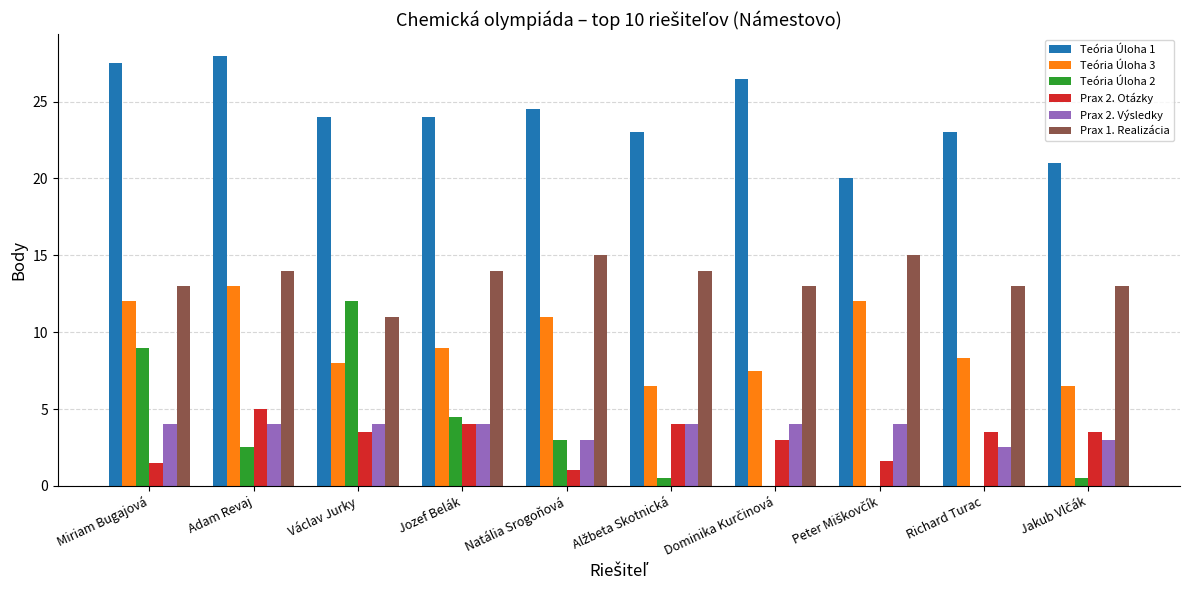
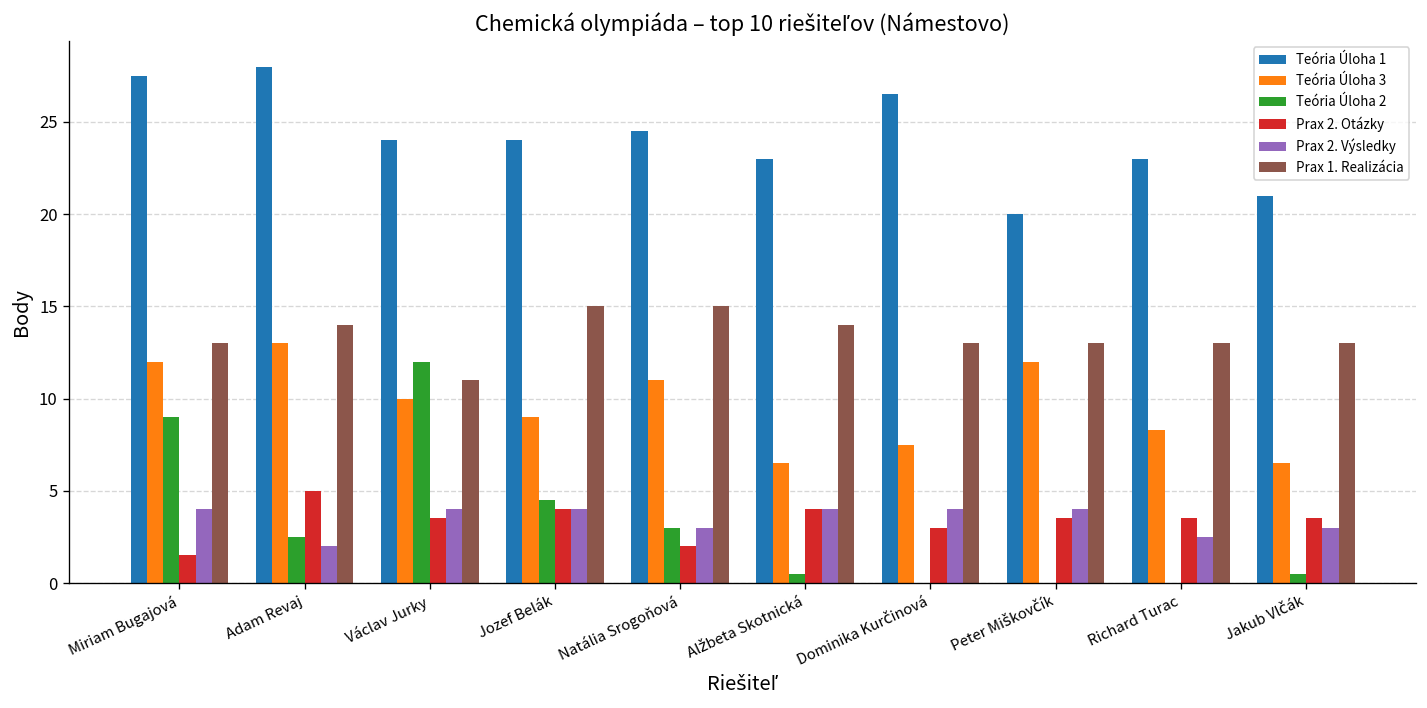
  {
    "Teória Úloha 1": {
      "Miriam Bugajová": 27.5,
      "Adam Revaj": 28.0,
      "Václav Jurky": 24.0,
      "Jozef Belák": 24.0,
      "Natália Srogoňová": 24.5,
      "Alžbeta Skotnická": 23.0,
      "Dominika Kurčinová": 26.5,
      "Peter Miškovčík": 20.0,
      "Richard Turac": 23.0,
      "Jakub Vlčák": 21.0
    },
    "Teória Úloha 3": {
      "Miriam Bugajová": 12,
      "Adam Revaj": 13,
-     "Václav Jurky": 8,
+     "Václav Jurky": 10,
      "Jozef Belák": 9,
      "Natália Srogoňová": 11,
      "Alžbeta Skotnická": 6.5,
      "Dominika Kurčinová": 7.5,
      "Peter Miškovčík": 12,
      "Richard Turac": 8.3,
      "Jakub Vlčák": 6.5
    },
    "Teória Úloha 2": {
      "Miriam Bugajová": 9.0,
      "Adam Revaj": 2.5,
      "Václav Jurky": 12.0,
      "Jozef Belák": 4.5,
      "Natália Srogoňová": 3.0,
      "Alžbeta Skotnická": 0.5,
      "Dominika Kurčinová": 0.0,
      "Peter Miškovčík": 0.0,
      "Richard Turac": 0.0,
      "Jakub Vlčák": 0.5
    },
    "Prax 2. Otázky": {
      "Miriam Bugajová": 1.5,
      "Adam Revaj": 5.0,
      "Václav Jurky": 3.5,
      "Jozef Belák": 4.0,
-     "Natália Srogoňová": 1,
+     "Natália Srogoňová": 2,
      "Alžbeta Skotnická": 4.0,
      "Dominika Kurčinová": 3.0,
-     "Peter Miškovčík": 1.6,
+     "Peter Miškovčík": 3.5,
      "Richard Turac": 3.5,
      "Jakub Vlčák": 3.5
    },
    "Prax 2. Výsledky": {
      "Miriam Bugajová": 4,
-     "Adam Revaj": 4,
+     "Adam Revaj": 2,
      "Václav Jurky": 4,
      "Jozef Belák": 4,
      "Natália Srogoňová": 3,
      "Alžbeta Skotnická": 4,
      "Dominika Kurčinová": 4,
      "Peter Miškovčík": 4,
      "Richard Turac": 2.5,
      "Jakub Vlčák": 3
    },
    "Prax 1. Realizácia": {
      "Miriam Bugajová": 13,
      "Adam Revaj": 14,
      "Václav Jurky": 11,
-     "Jozef Belák": 14,
+     "Jozef Belák": 15,
      "Natália Srogoňová": 15,
      "Alžbeta Skotnická": 14,
      "Dominika Kurčinová": 13,
-     "Peter Miškovčík": 15,
+     "Peter Miškovčík": 13,
      "Richard Turac": 13,
      "Jakub Vlčák": 13
    }
  }
